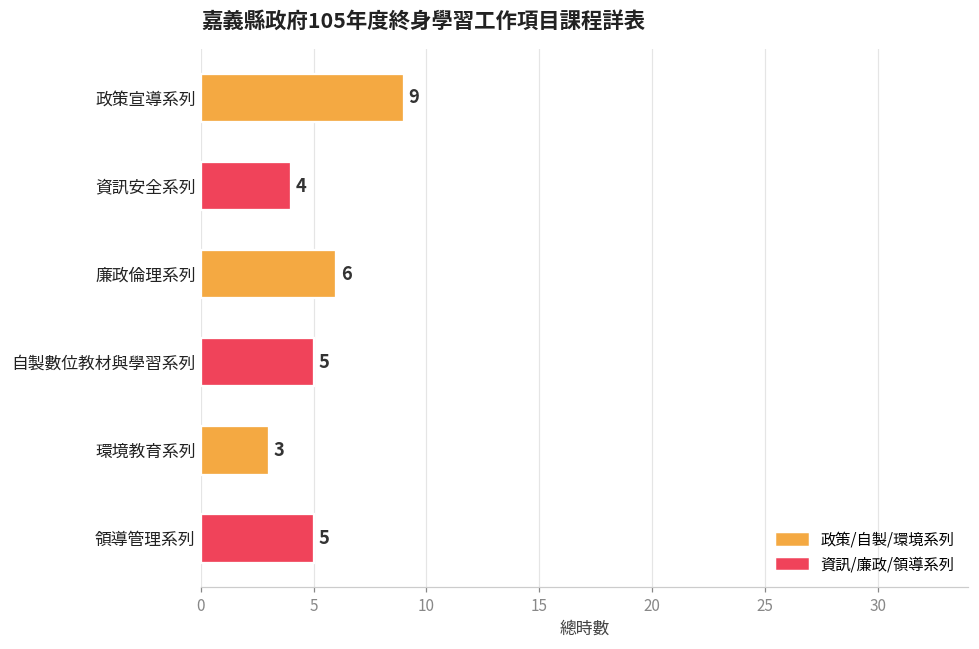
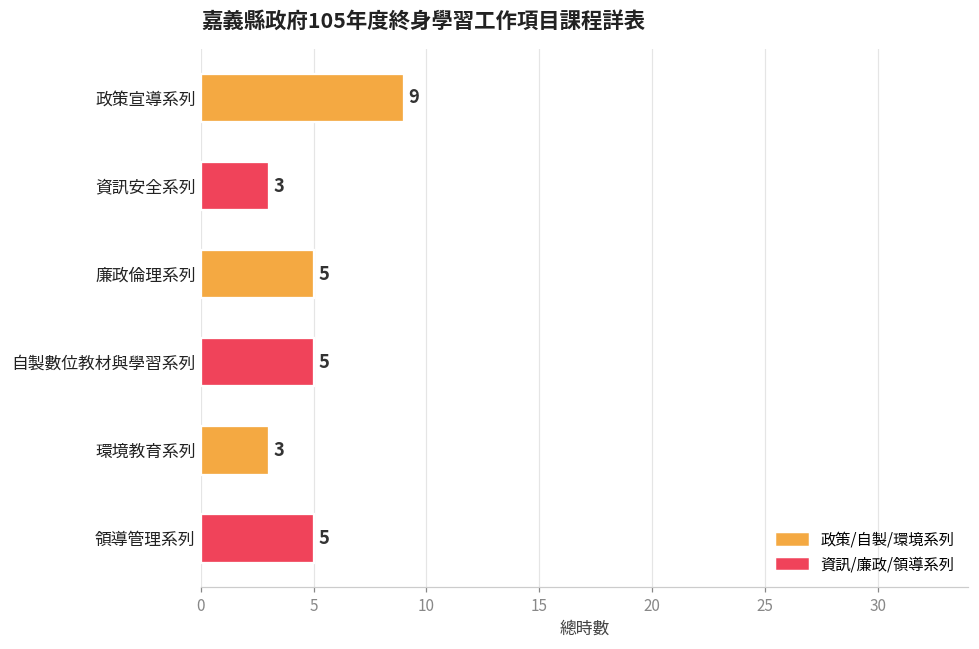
  {
    "政策宣導系列": 9,
-   "資訊安全系列": 4,
-   "廉政倫理系列": 6,
+   "資訊安全系列": 3,
+   "廉政倫理系列": 5,
    "自製數位教材與學習系列": 5,
    "環境教育系列": 3,
    "領導管理系列": 5
  }
